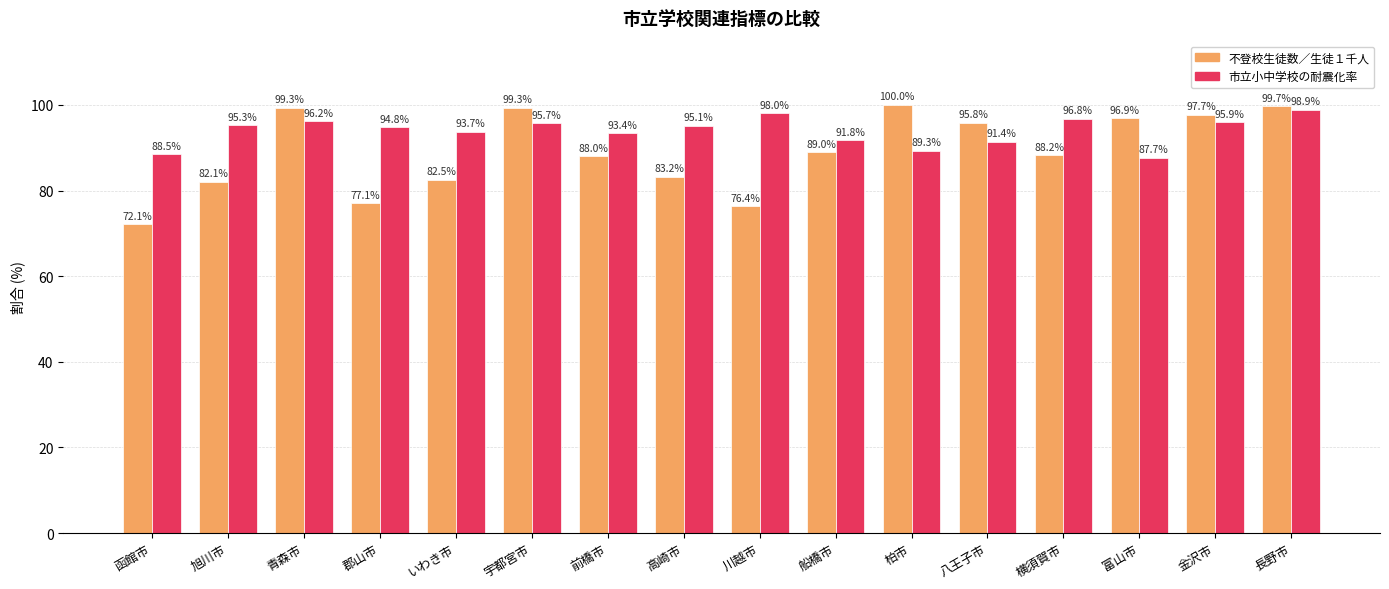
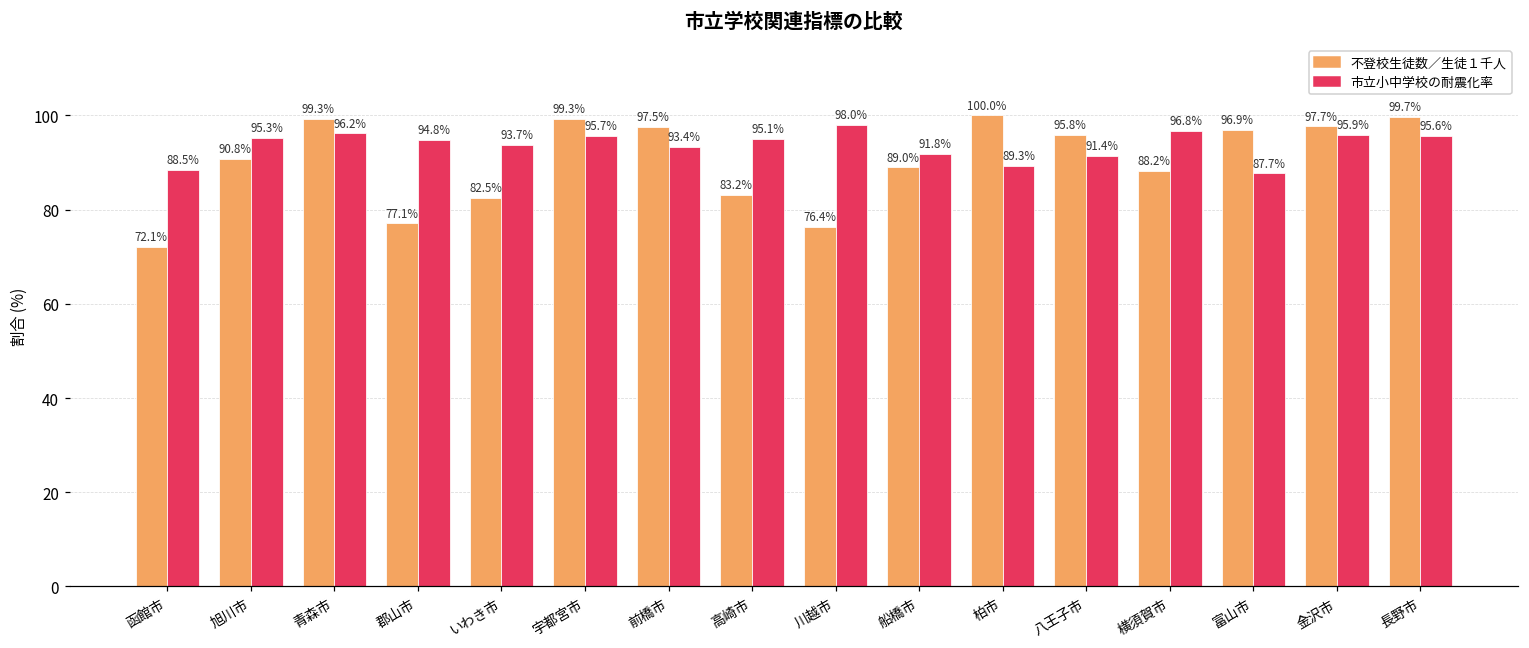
  {
    "不登校生徒数／生徒１千人": {
      "函館市": "72.1%",
-     "旭川市": "82.1%",
+     "旭川市": "90.8%",
      "青森市": "99.3%",
      "郡山市": "77.1%",
      "いわき市": "82.5%",
      "宇都宮市": "99.3%",
-     "前橋市": "88.0%",
+     "前橋市": "97.5%",
      "高崎市": "83.2%",
      "川越市": "76.4%",
      "船橋市": "89.0%",
      "柏市": "100.0%",
      "八王子市": "95.8%",
      "横須賀市": "88.2%",
      "富山市": "96.9%",
      "金沢市": "97.7%",
      "長野市": "99.7%"
    },
    "市立小中学校の耐震化率": {
      "函館市": "88.5%",
      "旭川市": "95.3%",
      "青森市": "96.2%",
      "郡山市": "94.8%",
      "いわき市": "93.7%",
      "宇都宮市": "95.7%",
      "前橋市": "93.4%",
      "高崎市": "95.1%",
      "川越市": "98.0%",
      "船橋市": "91.8%",
      "柏市": "89.3%",
      "八王子市": "91.4%",
      "横須賀市": "96.8%",
      "富山市": "87.7%",
      "金沢市": "95.9%",
-     "長野市": "98.9%"
+     "長野市": "95.6%"
    }
  }
